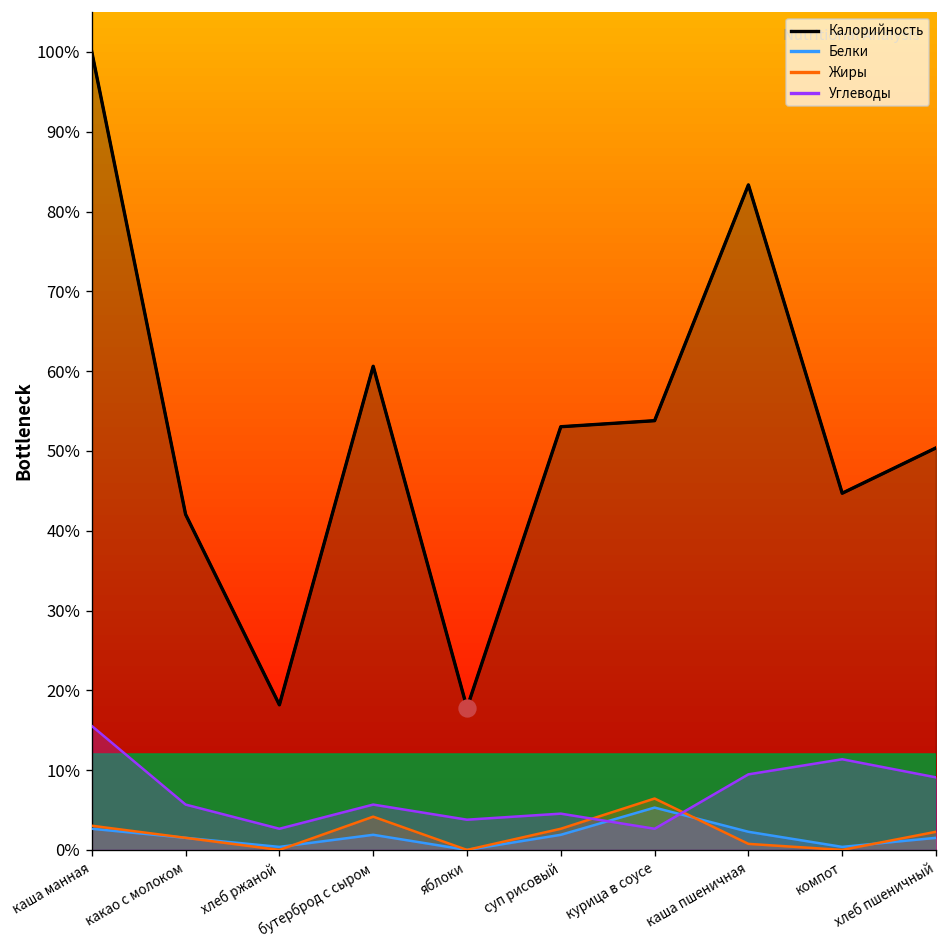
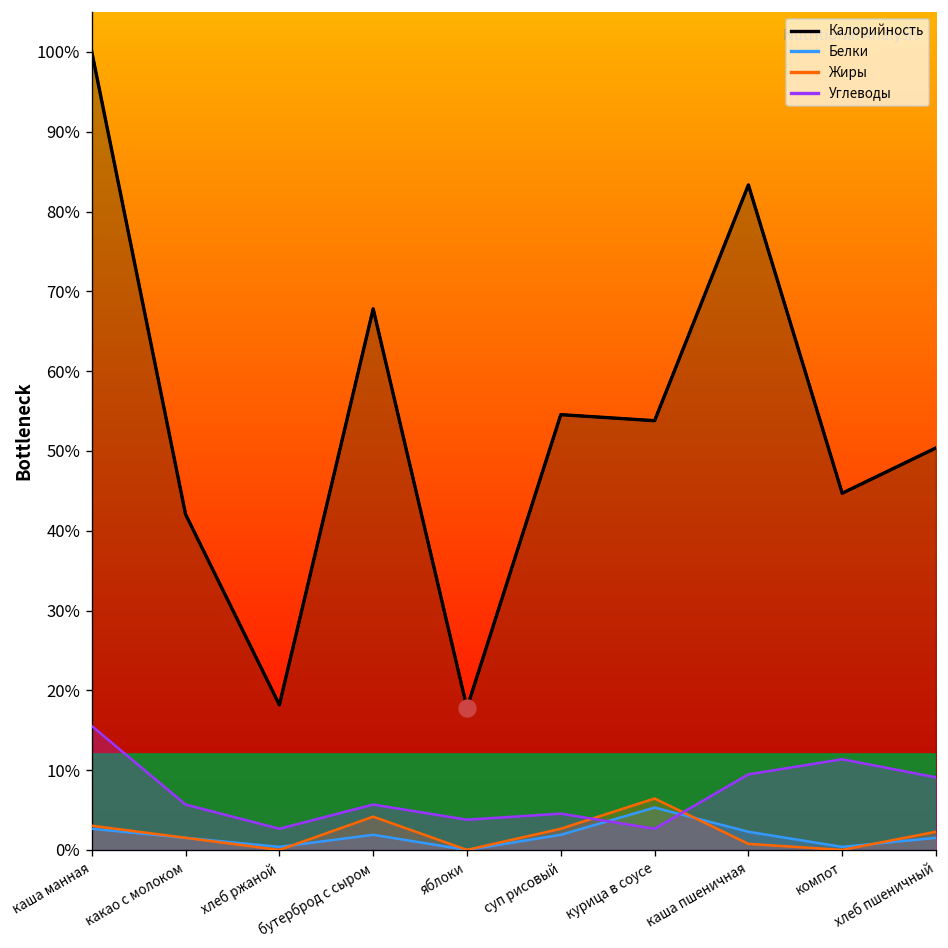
  {
    "Калорийность": {
      "каша манная": "100%",
      "какао с молоком": "42%",
      "хлеб ржаной": "18%",
-     "бутерброд с сыром": "61%",
-     "суп рисовый": "53%",
+     "бутерброд с сыром": "68%",
+     "суп рисовый": "55%",
      "курица в соусе": "54%",
      "каша пшеничная": "83%",
      "компот": "45%",
      "хлеб пшеничный": "50%"
    }
  }
